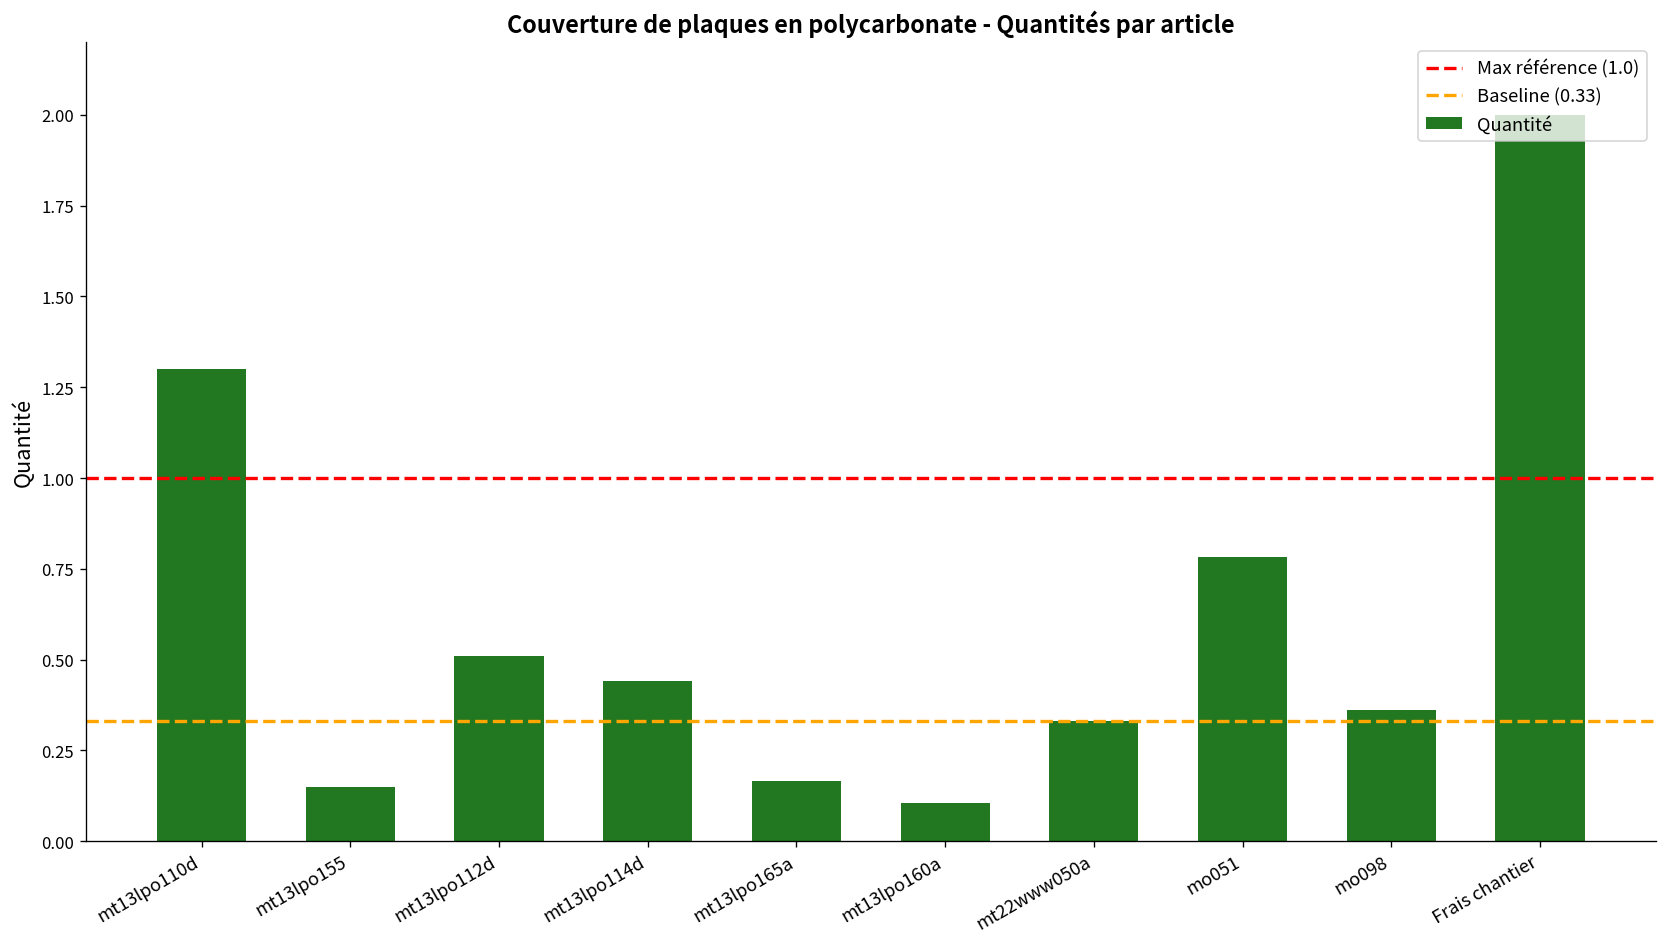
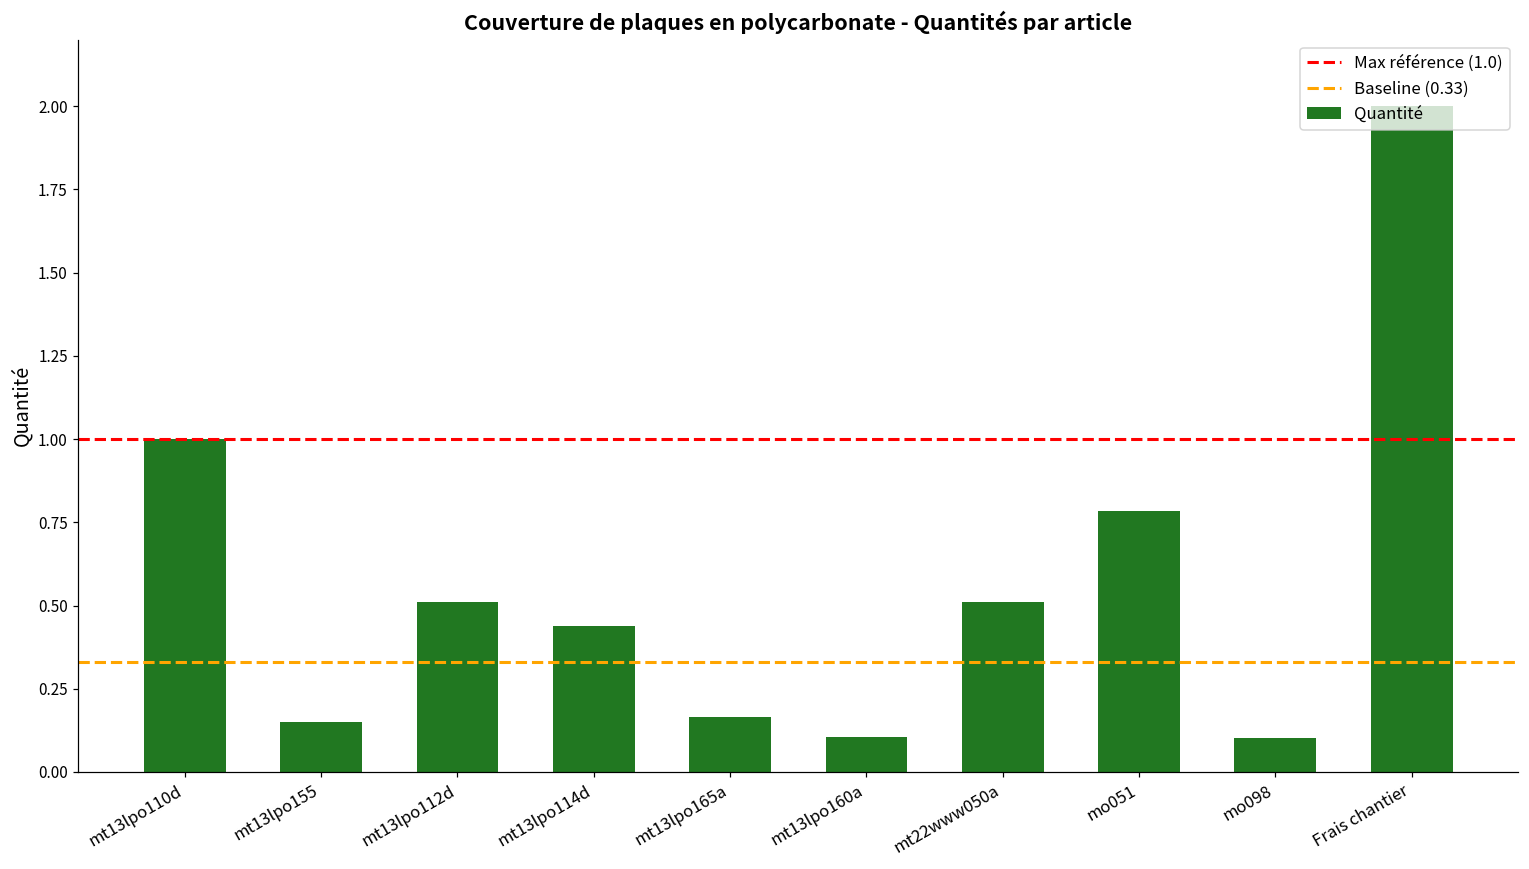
  {
-   "mt13lpo110d": 1.3,
+   "mt13lpo110d": 1.0,
    "mt13lpo155": 0.15,
    "mt13lpo112d": 0.51,
    "mt13lpo114d": 0.44,
    "mt13lpo165a": 0.17,
    "mt13lpo160a": 0.10,
-   "mt22www050a": 0.33,
+   "mt22www050a": 0.51,
    "mo051": 0.78,
-   "mo098": 0.36
+   "mo098": 0.10
  }
